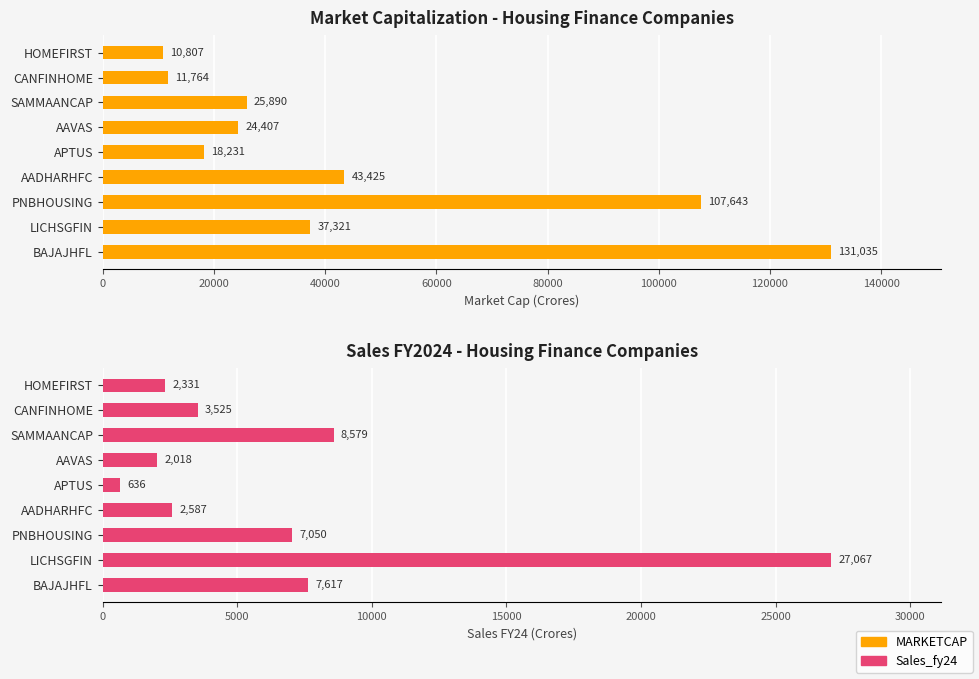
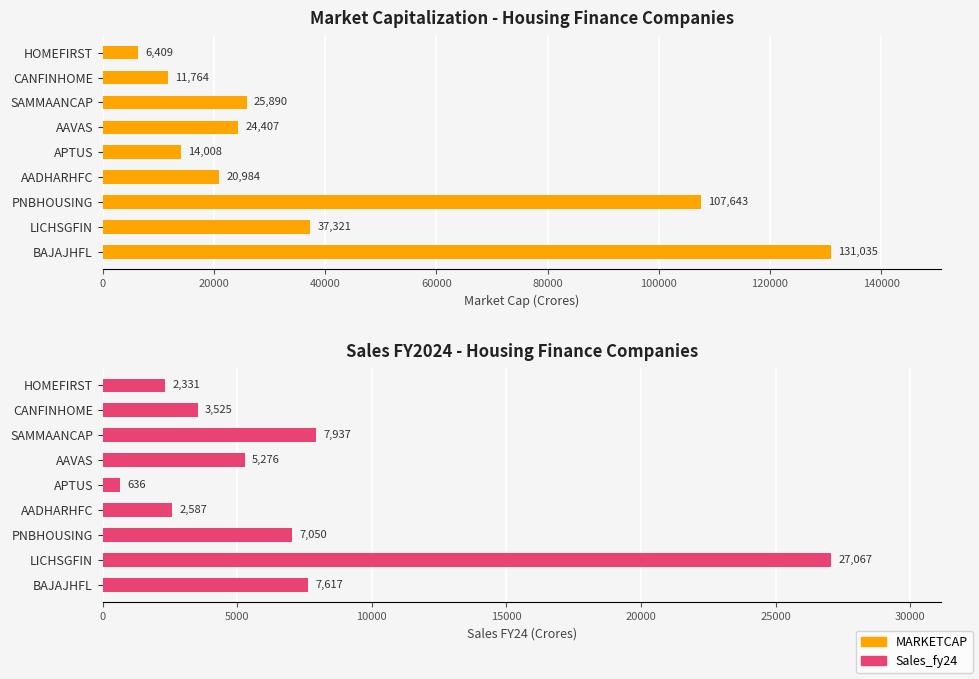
  {
    "Market Capitalization - Housing Finance Companies": {
-     "HOMEFIRST": "10,807",
+     "HOMEFIRST": "6,409",
      "CANFINHOME": "11,764",
      "SAMMAANCAP": "25,890",
      "AAVAS": "24,407",
-     "APTUS": "18,231",
-     "AADHARHFC": "43,425",
+     "APTUS": "14,008",
+     "AADHARHFC": "20,984",
      "PNBHOUSING": "107,643",
      "LICHSGFIN": "37,321",
      "BAJAJHFL": "131,035"
    },
    "Sales FY2024 - Housing Finance Companies": {
      "HOMEFIRST": "2,331",
      "CANFINHOME": "3,525",
-     "SAMMAANCAP": "8,579",
-     "AAVAS": "2,018",
+     "SAMMAANCAP": "7,937",
+     "AAVAS": "5,276",
      "APTUS": "636",
      "AADHARHFC": "2,587",
      "PNBHOUSING": "7,050",
      "LICHSGFIN": "27,067",
      "BAJAJHFL": "7,617"
    }
  }
